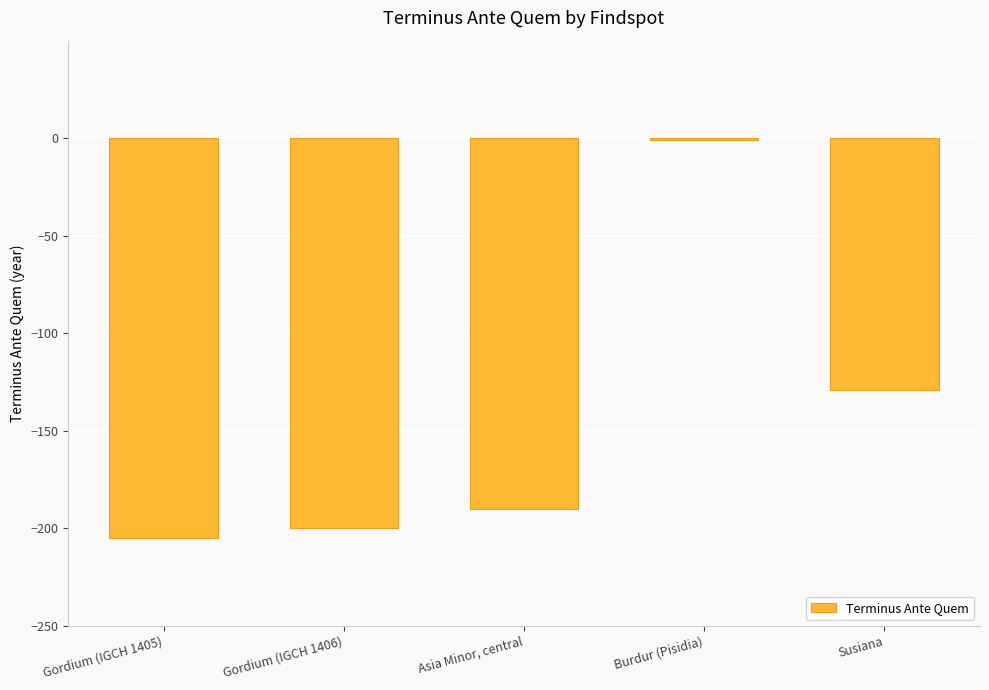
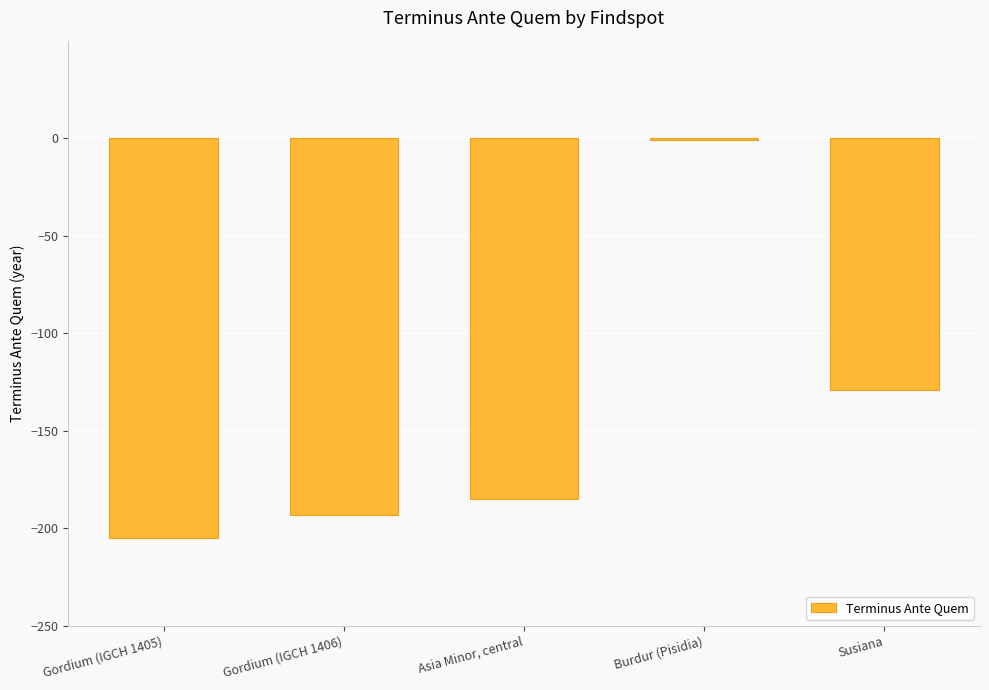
  {
    "Gordium (IGCH 1405)": -205,
-   "Gordium (IGCH 1406)": -200,
-   "Asia Minor, central": -190,
+   "Gordium (IGCH 1406)": -193,
+   "Asia Minor, central": -185,
    "Susiana": -129
  }
